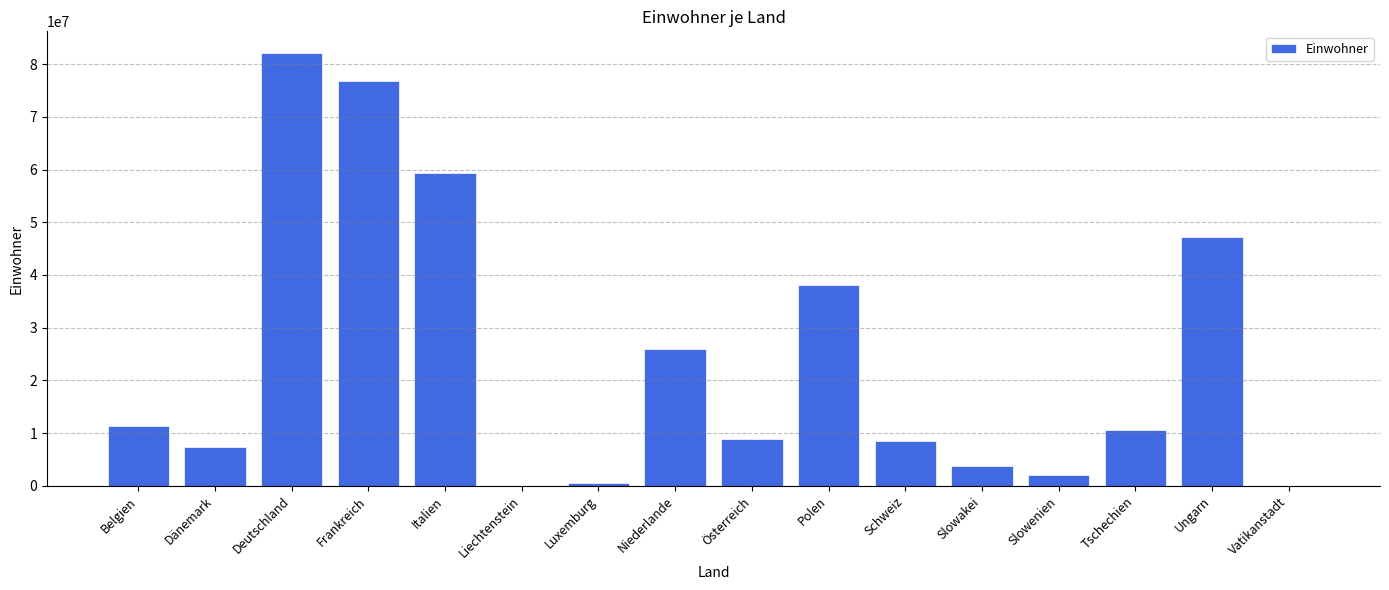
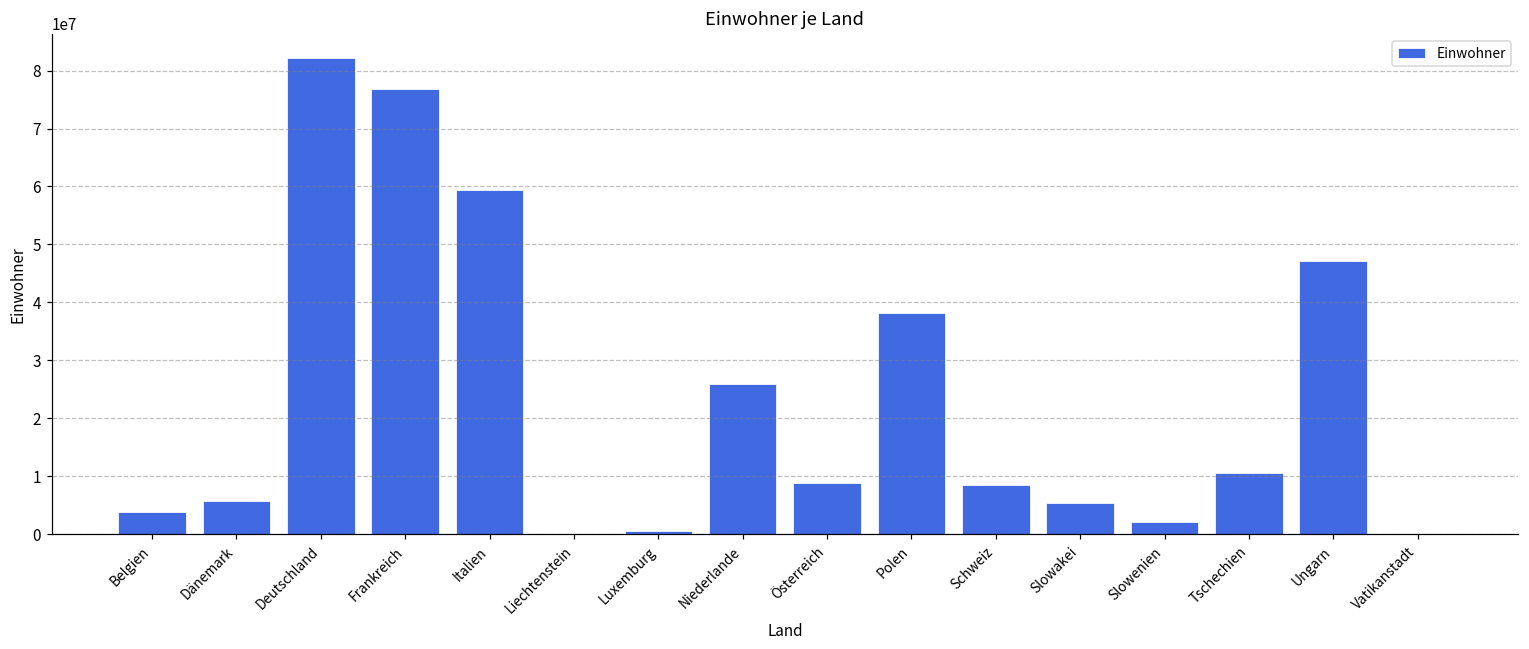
  {
-   "Belgien": 11000000,
-   "Dänemark": 7000000,
+   "Belgien": 4000000,
+   "Dänemark": 6000000,
    "Deutschland": 82000000,
    "Frankreich": 77000000,
    "Italien": 59000000,
    "Luxemburg": 1000000,
    "Niederlande": 26000000,
    "Österreich": 9000000,
    "Polen": 38000000,
    "Schweiz": 8000000,
-   "Slowakei": 4000000,
+   "Slowakei": 5000000,
    "Slowenien": 2000000,
    "Tschechien": 11000000,
    "Ungarn": 47000000
  }
